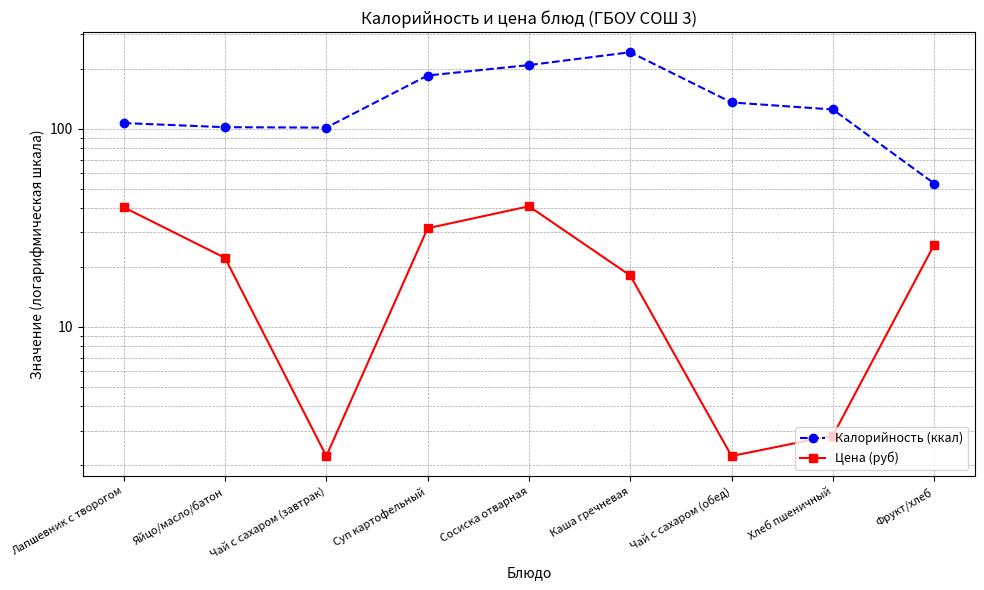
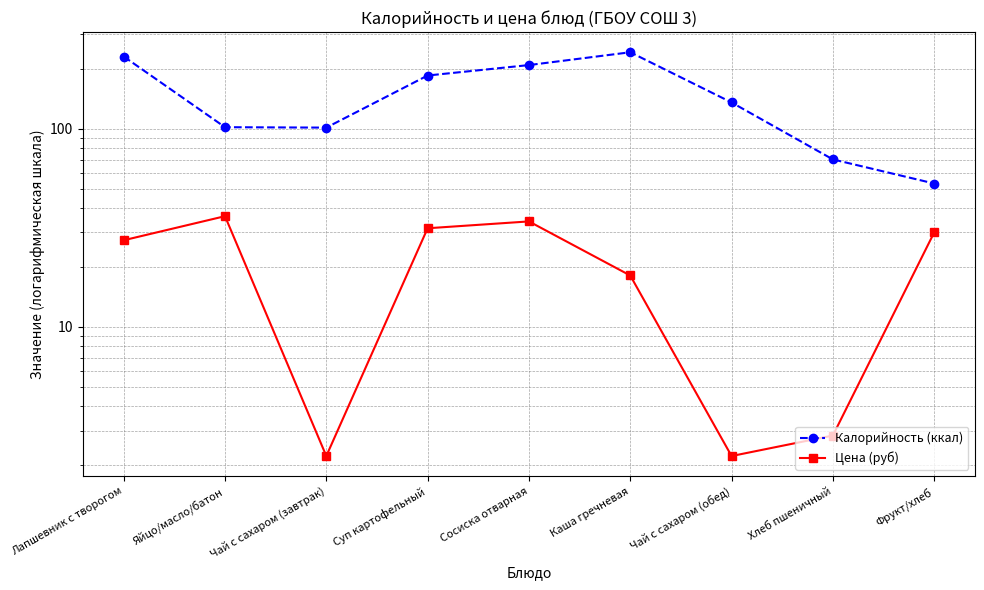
  {
    "Калорийность (ккал)": {
-     "Лапшевник с творогом": 110,
+     "Лапшевник с творогом": 230,
      "Яйцо/масло/батон": 100,
      "Чай с сахаром (завтрак)": 100,
      "Суп картофельный": 190,
      "Сосиска отварная": 210,
      "Каша гречневая": 240,
      "Чай с сахаром (обед)": 140,
-     "Хлеб пшеничный": 130,
+     "Хлеб пшеничный": 70,
      "Фрукт/хлеб": 53
    },
    "Цена (руб)": {
-     "Лапшевник с творогом": 40,
-     "Яйцо/масло/батон": 22,
+     "Лапшевник с творогом": 27,
+     "Яйцо/масло/батон": 36,
      "Чай с сахаром (завтрак)": 2.2,
      "Суп картофельный": 32,
-     "Сосиска отварная": 41,
+     "Сосиска отварная": 34,
      "Каша гречневая": 18,
      "Чай с сахаром (обед)": 2.2,
-     "Фрукт/хлеб": 26
+     "Фрукт/хлеб": 30
    }
  }
